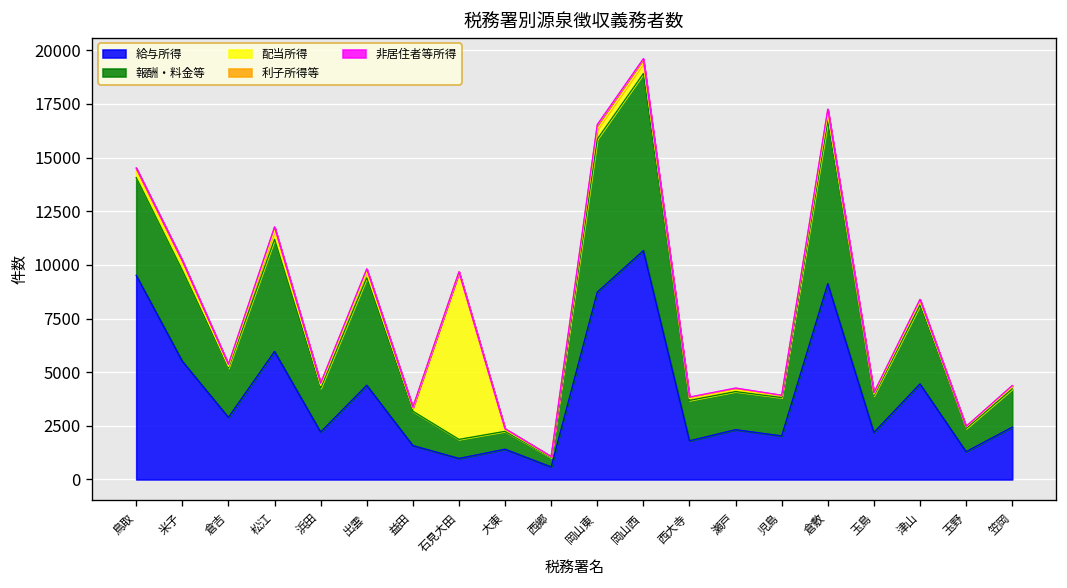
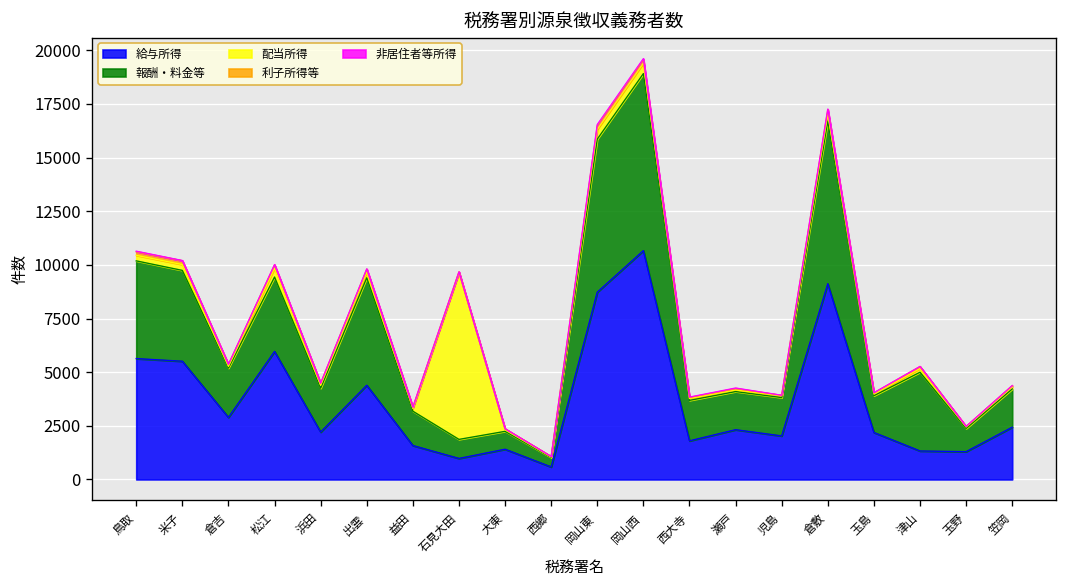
  {
    "給与所得": {
-     "鳥取": 9500,
+     "鳥取": 5600,
      "米子": 5500,
      "倉吉": 2900,
      "松江": 6000,
      "浜田": 2200,
      "出雲": 4400,
      "益田": 1600,
      "石見大田": 1000,
      "大東": 1400,
      "西郷": 600,
      "岡山東": 8700,
      "岡山西": 10700,
      "西大寺": 1800,
      "瀬戸": 2300,
      "児島": 2000,
      "倉敷": 9100,
      "玉島": 2200,
-     "津山": 4500,
+     "津山": 1300,
      "玉野": 1300,
      "笠岡": 2400
    },
    "報酬・料金等": {
      "鳥取": 4600,
      "米子": 4200,
-     "松江": 5200,
+     "松江": 3500,
      "出雲": 5000,
      "石見大田": 900,
      "岡山東": 7100,
      "岡山西": 8300,
      "倉敷": 7600,
      "津山": 3700
    },
    "配当所得": {
      "鳥取": 300,
      "米子": 300,
      "松江": 400,
      "岡山東": 500,
      "岡山西": 500,
      "倉敷": 300
    }
  }
